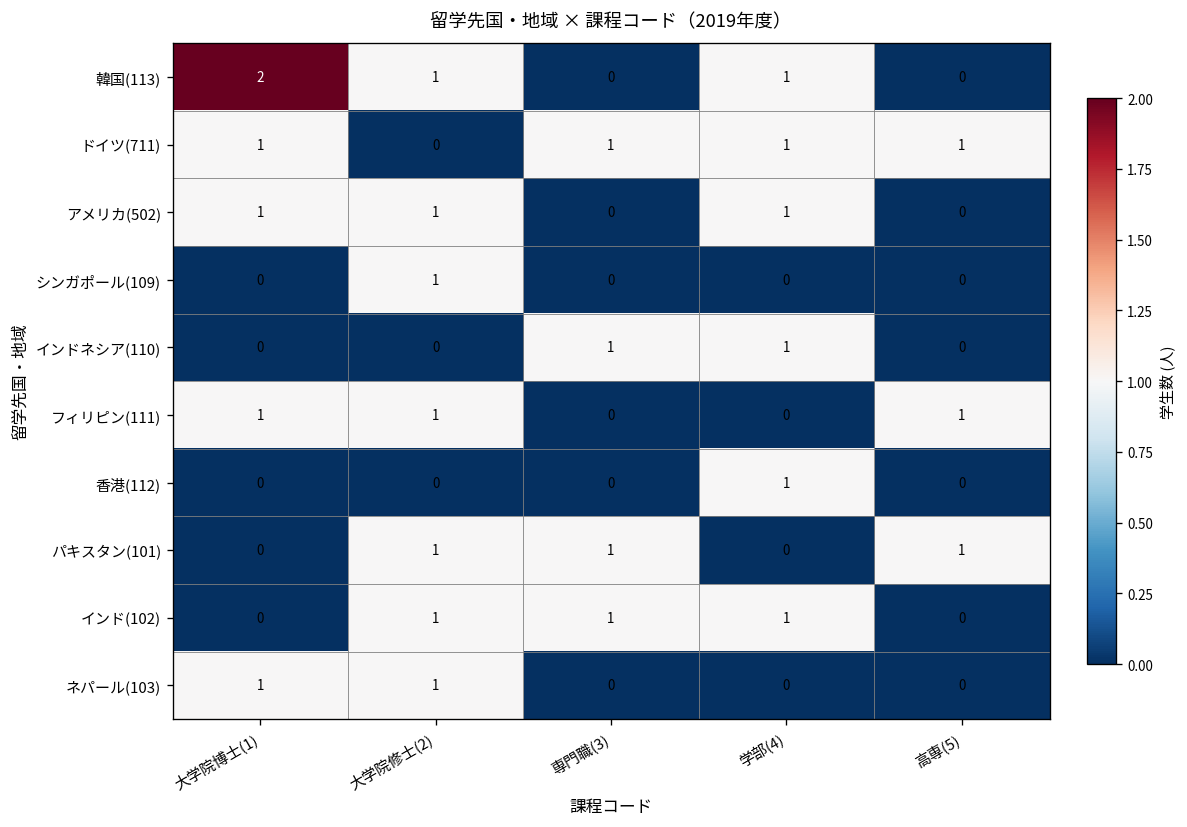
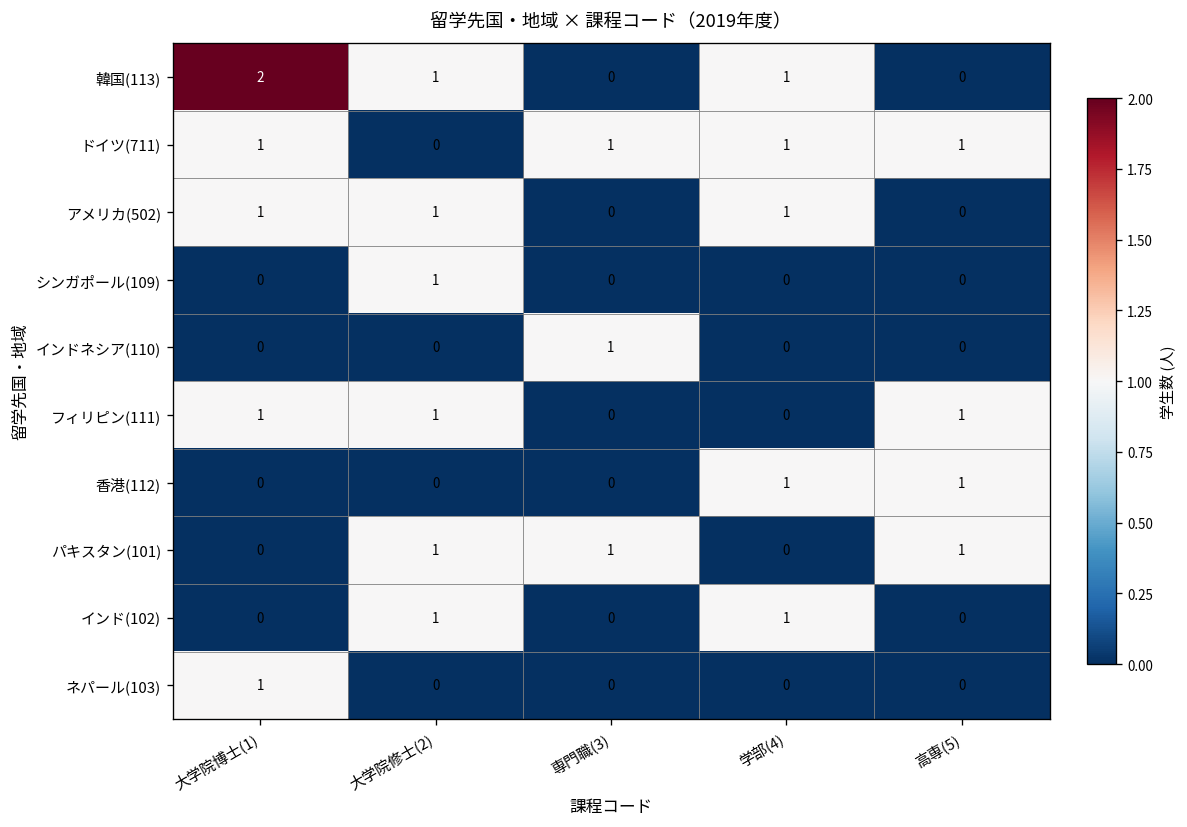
  {
    "韓国(113)": {
      "大学院博士(1)": 2,
      "大学院修士(2)": 1,
      "専門職(3)": 0,
      "学部(4)": 1,
      "高専(5)": 0
    },
    "ドイツ(711)": {
      "大学院博士(1)": 1,
      "大学院修士(2)": 0,
      "専門職(3)": 1,
      "学部(4)": 1,
      "高専(5)": 1
    },
    "アメリカ(502)": {
      "大学院博士(1)": 1,
      "大学院修士(2)": 1,
      "専門職(3)": 0,
      "学部(4)": 1,
      "高専(5)": 0
    },
    "シンガポール(109)": {
      "大学院博士(1)": 0,
      "大学院修士(2)": 1,
      "専門職(3)": 0,
      "学部(4)": 0,
      "高専(5)": 0
    },
    "インドネシア(110)": {
      "大学院博士(1)": 0,
      "大学院修士(2)": 0,
      "専門職(3)": 1,
-     "学部(4)": 1,
+     "学部(4)": 0,
      "高専(5)": 0
    },
    "フィリピン(111)": {
      "大学院博士(1)": 1,
      "大学院修士(2)": 1,
      "専門職(3)": 0,
      "学部(4)": 0,
      "高専(5)": 1
    },
    "香港(112)": {
      "大学院博士(1)": 0,
      "大学院修士(2)": 0,
      "専門職(3)": 0,
      "学部(4)": 1,
-     "高専(5)": 0
+     "高専(5)": 1
    },
    "パキスタン(101)": {
      "大学院博士(1)": 0,
      "大学院修士(2)": 1,
      "専門職(3)": 1,
      "学部(4)": 0,
      "高専(5)": 1
    },
    "インド(102)": {
      "大学院博士(1)": 0,
      "大学院修士(2)": 1,
-     "専門職(3)": 1,
+     "専門職(3)": 0,
      "学部(4)": 1,
      "高専(5)": 0
    },
    "ネパール(103)": {
      "大学院博士(1)": 1,
-     "大学院修士(2)": 1,
+     "大学院修士(2)": 0,
      "専門職(3)": 0,
      "学部(4)": 0,
      "高専(5)": 0
    }
  }
